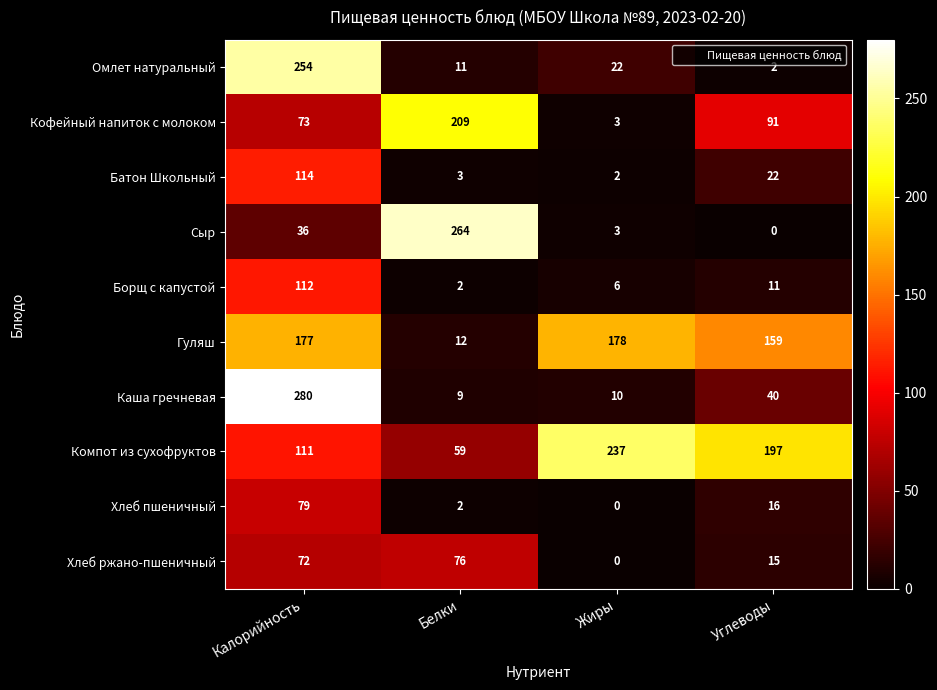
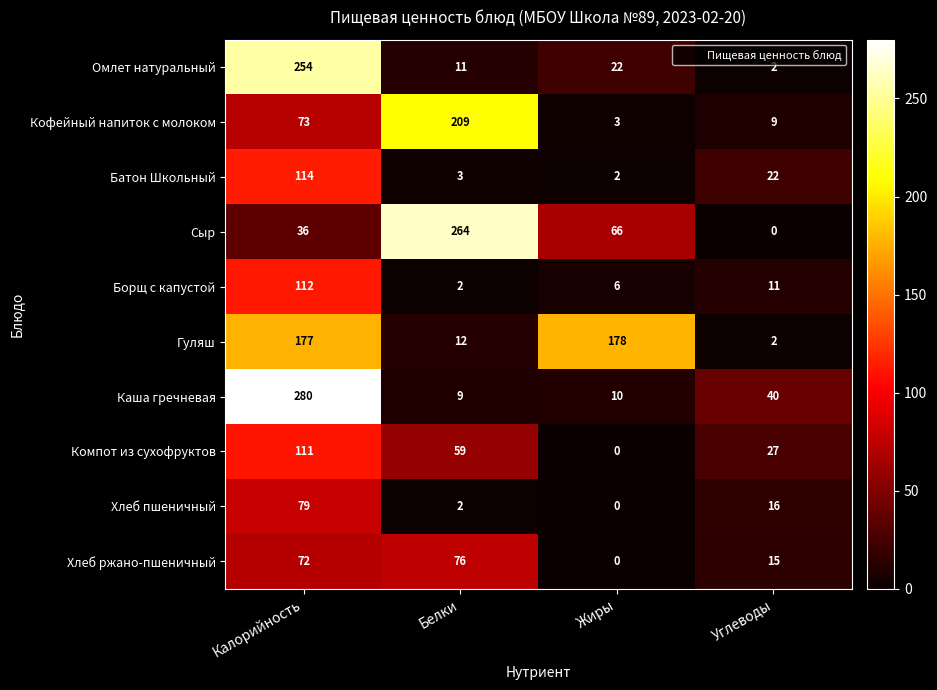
  {
    "Омлет натуральный": {
      "Калорийность": 254,
      "Белки": 11,
      "Жиры": 22
    },
    "Кофейный напиток с молоком": {
      "Калорийность": 73,
      "Белки": 209,
      "Жиры": 3,
-     "Углеводы": 91
+     "Углеводы": 9
    },
    "Батон Школьный": {
      "Калорийность": 114,
      "Белки": 3,
      "Жиры": 2,
      "Углеводы": 22
    },
    "Сыр": {
      "Калорийность": 36,
      "Белки": 264,
-     "Жиры": 3,
+     "Жиры": 66,
      "Углеводы": 0
    },
    "Борщ с капустой": {
      "Калорийность": 112,
      "Белки": 2,
      "Жиры": 6,
      "Углеводы": 11
    },
    "Гуляш": {
      "Калорийность": 177,
      "Белки": 12,
      "Жиры": 178,
-     "Углеводы": 159
+     "Углеводы": 2
    },
    "Каша гречневая": {
      "Калорийность": 280,
      "Белки": 9,
      "Жиры": 10,
      "Углеводы": 40
    },
    "Компот из сухофруктов": {
      "Калорийность": 111,
      "Белки": 59,
-     "Жиры": 237,
-     "Углеводы": 197
+     "Жиры": 0,
+     "Углеводы": 27
    },
    "Хлеб пшеничный": {
      "Калорийность": 79,
      "Белки": 2,
      "Жиры": 0,
      "Углеводы": 16
    },
    "Хлеб ржано-пшеничный": {
      "Калорийность": 72,
      "Белки": 76,
      "Жиры": 0,
      "Углеводы": 15
    }
  }
